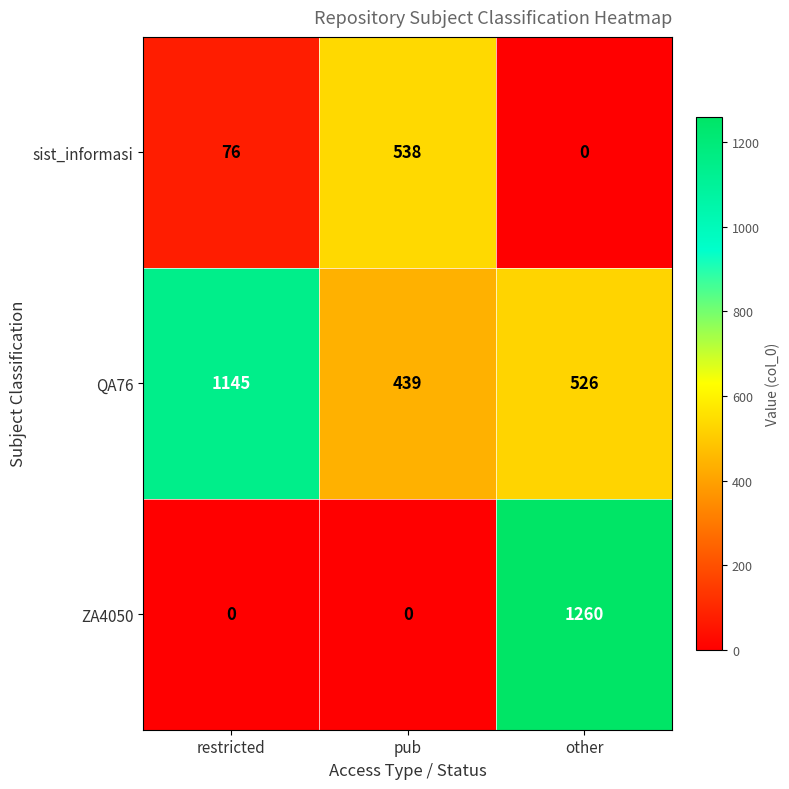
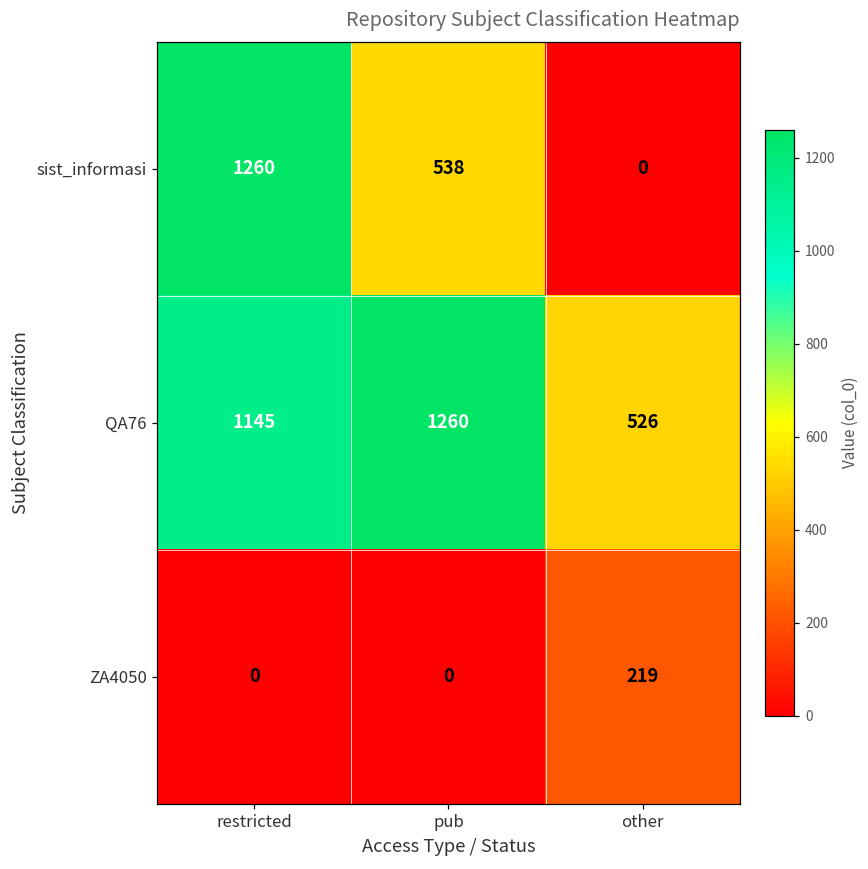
  {
    "sist_informasi": {
-     "restricted": 76,
+     "restricted": 1260,
      "pub": 538,
      "other": 0
    },
    "QA76": {
      "restricted": 1145,
-     "pub": 439,
+     "pub": 1260,
      "other": 526
    },
    "ZA4050": {
      "restricted": 0,
      "pub": 0,
-     "other": 1260
+     "other": 219
    }
  }
